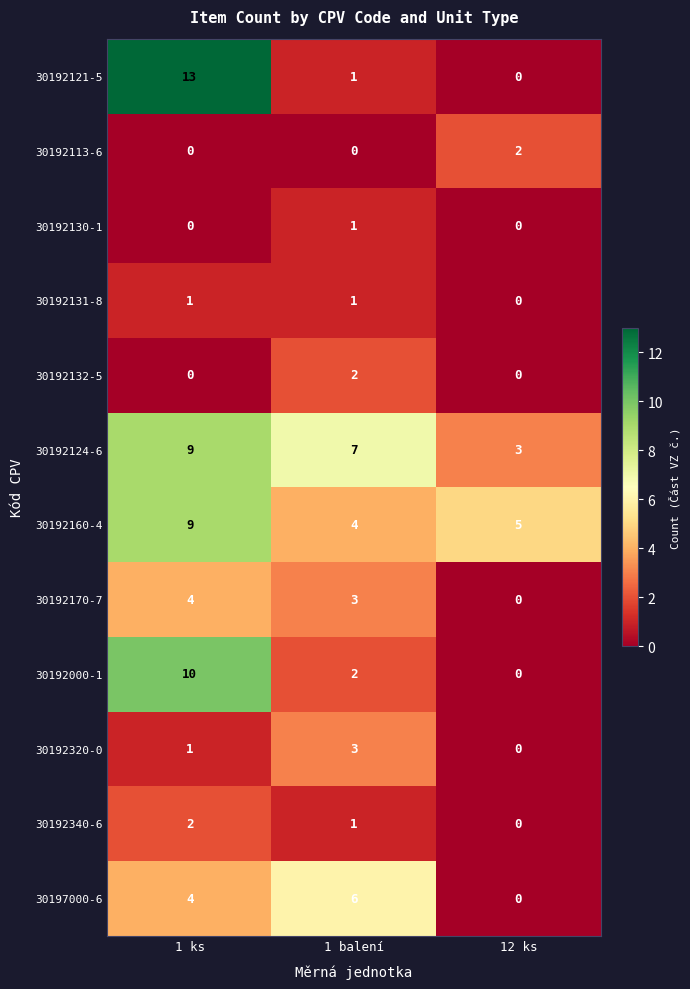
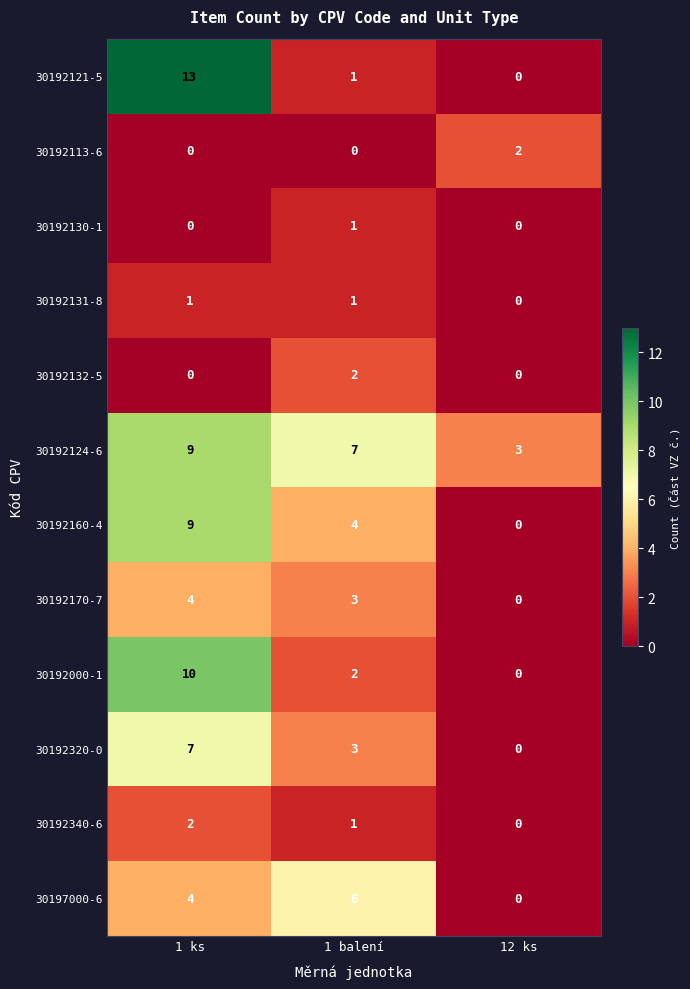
  {
    "30192121-5": {
      "1 ks": 13,
      "1 balení": 1,
      "12 ks": 0
    },
    "30192113-6": {
      "1 ks": 0,
      "1 balení": 0,
      "12 ks": 2
    },
    "30192130-1": {
      "1 ks": 0,
      "1 balení": 1,
      "12 ks": 0
    },
    "30192131-8": {
      "1 ks": 1,
      "1 balení": 1,
      "12 ks": 0
    },
    "30192132-5": {
      "1 ks": 0,
      "1 balení": 2,
      "12 ks": 0
    },
    "30192124-6": {
      "1 ks": 9,
      "1 balení": 7,
      "12 ks": 3
    },
    "30192160-4": {
      "1 ks": 9,
      "1 balení": 4,
-     "12 ks": 5
+     "12 ks": 0
    },
    "30192170-7": {
      "1 ks": 4,
      "1 balení": 3,
      "12 ks": 0
    },
    "30192000-1": {
      "1 ks": 10,
      "1 balení": 2,
      "12 ks": 0
    },
    "30192320-0": {
-     "1 ks": 1,
+     "1 ks": 7,
      "1 balení": 3,
      "12 ks": 0
    },
    "30192340-6": {
      "1 ks": 2,
      "1 balení": 1,
      "12 ks": 0
    },
    "30197000-6": {
      "1 ks": 4,
      "1 balení": 6,
      "12 ks": 0
    }
  }
